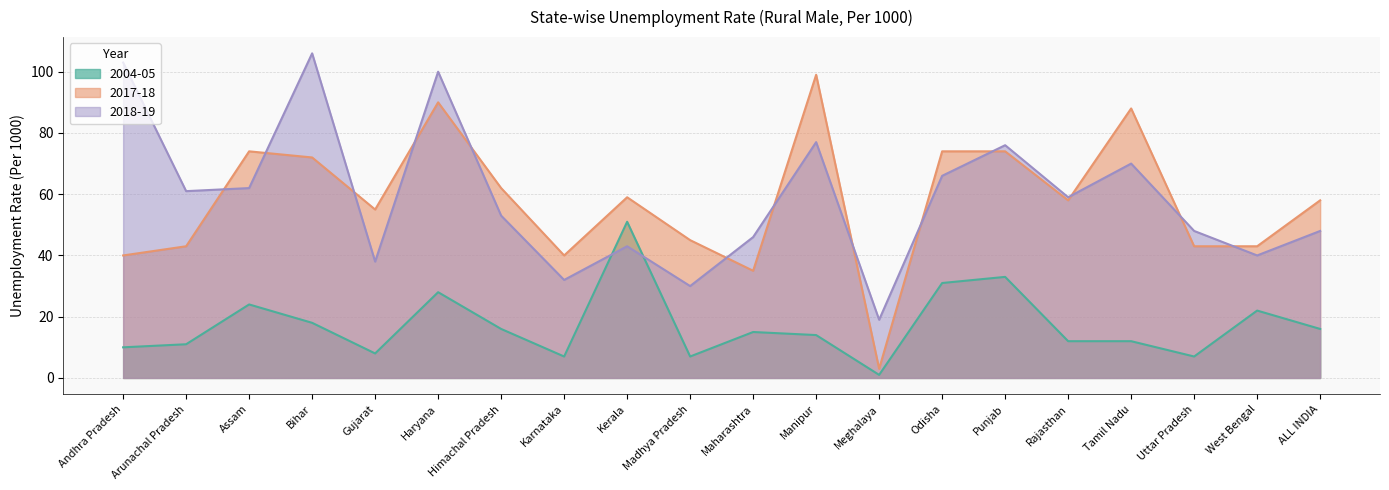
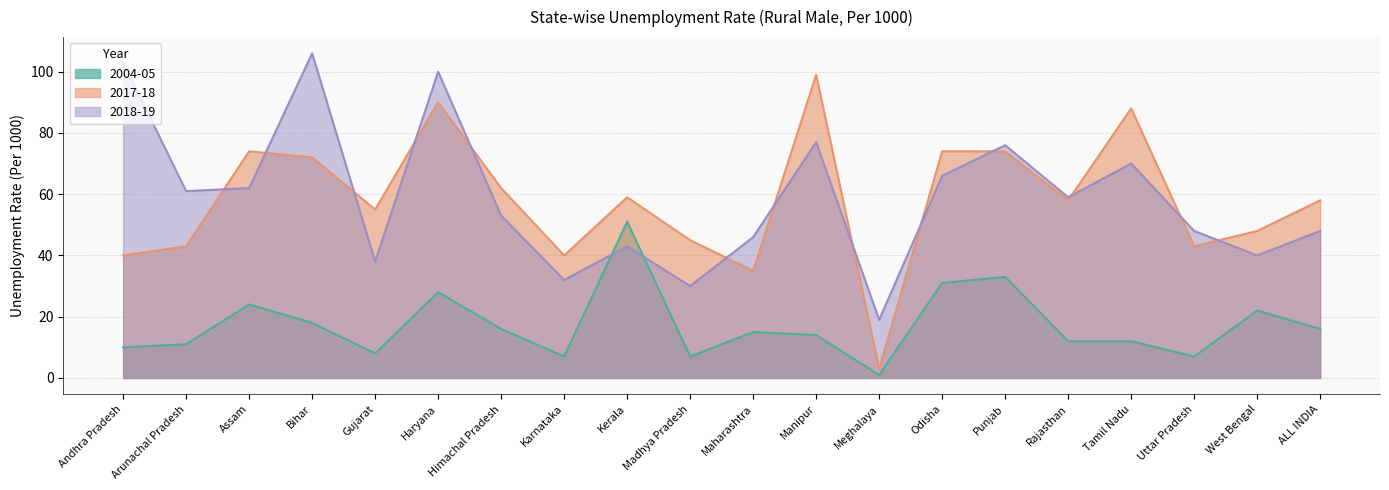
  {
    "2004-05": {
      "Andhra Pradesh": 10,
      "Arunachal Pradesh": 11,
      "Assam": 24,
      "Bihar": 18,
      "Gujarat": 8,
      "Haryana": 28,
      "Himachal Pradesh": 16,
      "Karnataka": 7,
      "Kerala": 51,
      "Madhya Pradesh": 7,
      "Maharashtra": 15,
      "Manipur": 14,
      "Meghalaya": 1,
      "Odisha": 31,
      "Punjab": 33,
      "Rajasthan": 12,
      "Tamil Nadu": 12,
      "Uttar Pradesh": 7,
      "West Bengal": 22,
      "ALL INDIA": 16
    },
    "2017-18": {
      "Andhra Pradesh": 40,
      "Arunachal Pradesh": 43,
      "Assam": 74,
      "Bihar": 72,
      "Gujarat": 55,
      "Haryana": 90,
      "Himachal Pradesh": 62,
      "Karnataka": 40,
      "Kerala": 59,
      "Madhya Pradesh": 45,
      "Maharashtra": 35,
      "Manipur": 99,
      "Meghalaya": 3,
      "Odisha": 74,
      "Punjab": 74,
      "Rajasthan": 58,
      "Tamil Nadu": 88,
      "Uttar Pradesh": 43,
-     "West Bengal": 43,
+     "West Bengal": 48,
      "ALL INDIA": 58
    },
    "2018-19": {
      "Arunachal Pradesh": 61,
      "Assam": 62,
      "Bihar": 106,
      "Gujarat": 38,
      "Haryana": 100,
      "Himachal Pradesh": 53,
      "Karnataka": 32,
      "Kerala": 43,
      "Madhya Pradesh": 30,
      "Maharashtra": 46,
      "Manipur": 77,
      "Meghalaya": 19,
      "Odisha": 66,
      "Punjab": 76,
      "Rajasthan": 59,
      "Tamil Nadu": 70,
      "Uttar Pradesh": 48,
      "West Bengal": 40,
      "ALL INDIA": 48
    }
  }
